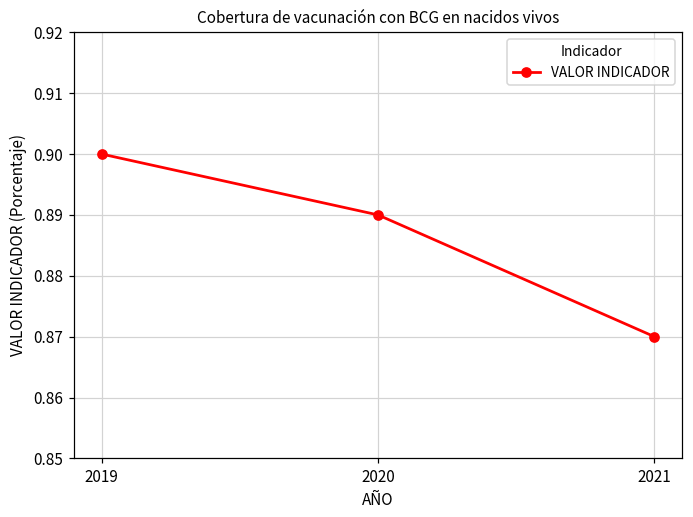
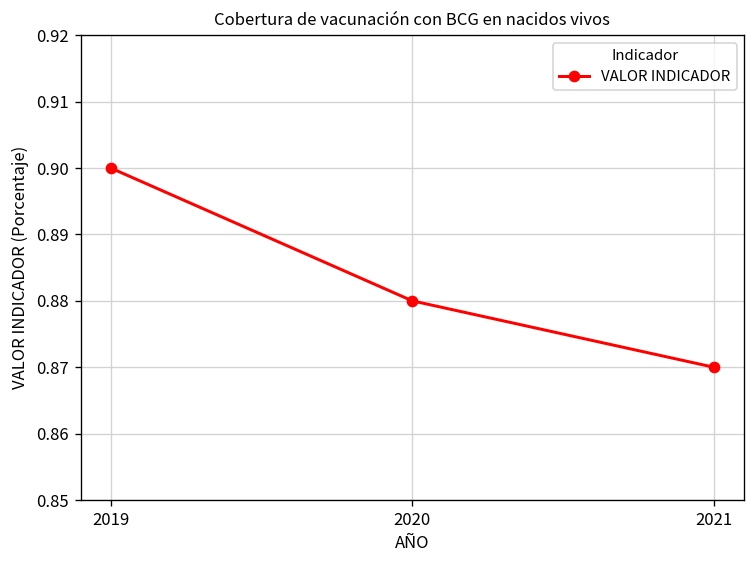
  {
    "2019": 0.90,
-   "2020": 0.89,
+   "2020": 0.88,
    "2021": 0.87
  }
